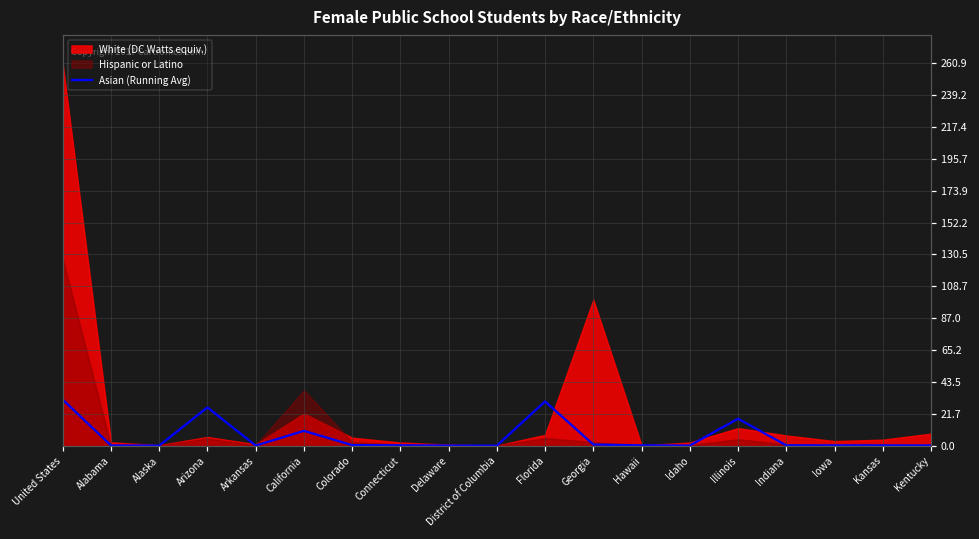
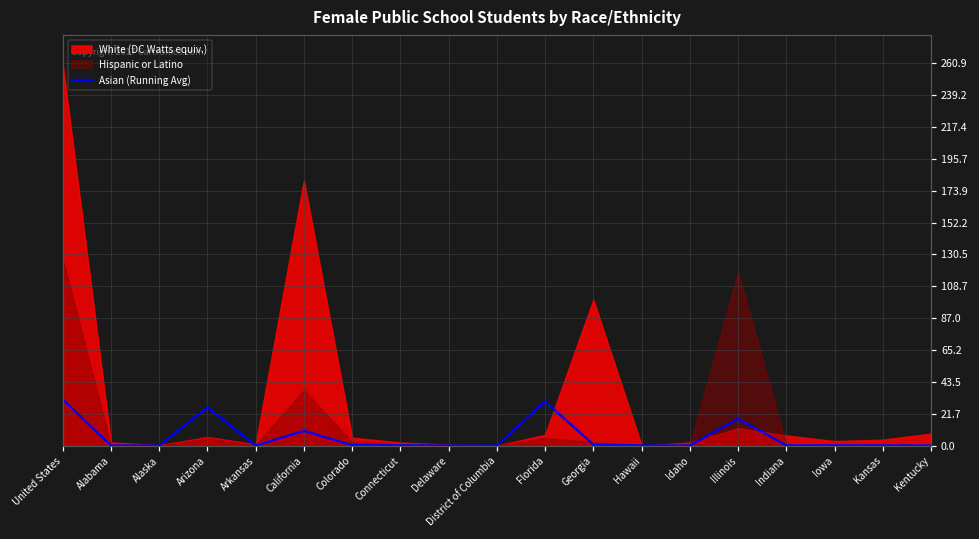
  {
    "Asian (Running Avg)": {
      "United States": 31,
      "Arizona": 26,
      "California": 10,
      "Colorado": 0,
      "Florida": 30,
      "Illinois": 18
    },
    "White (DC Watts equiv.)": {
      "Alabama": 2,
-     "California": 22,
+     "California": 181,
      "Colorado": 5,
      "Florida": 7,
      "Georgia": 100,
      "Illinois": 12,
      "Indiana": 7,
      "Iowa": 3,
      "Kansas": 4,
      "Kentucky": 8
    },
    "Hispanic or Latino": {
      "United States": 127,
      "California": 38,
      "Colorado": 2,
      "Florida": 5,
-     "Illinois": 4
+     "Illinois": 119
    }
  }
